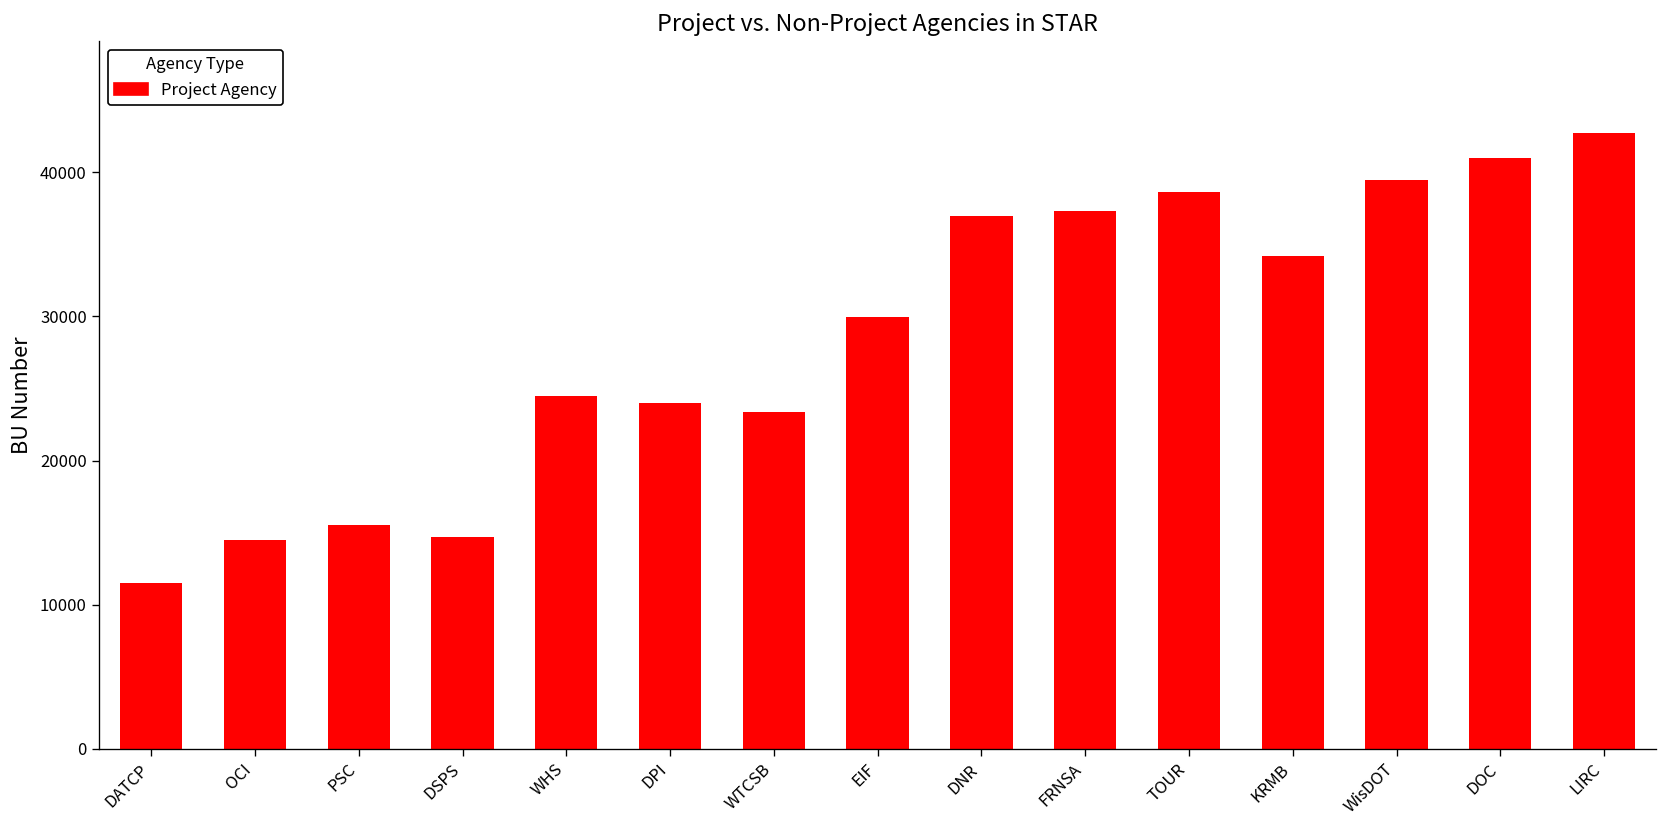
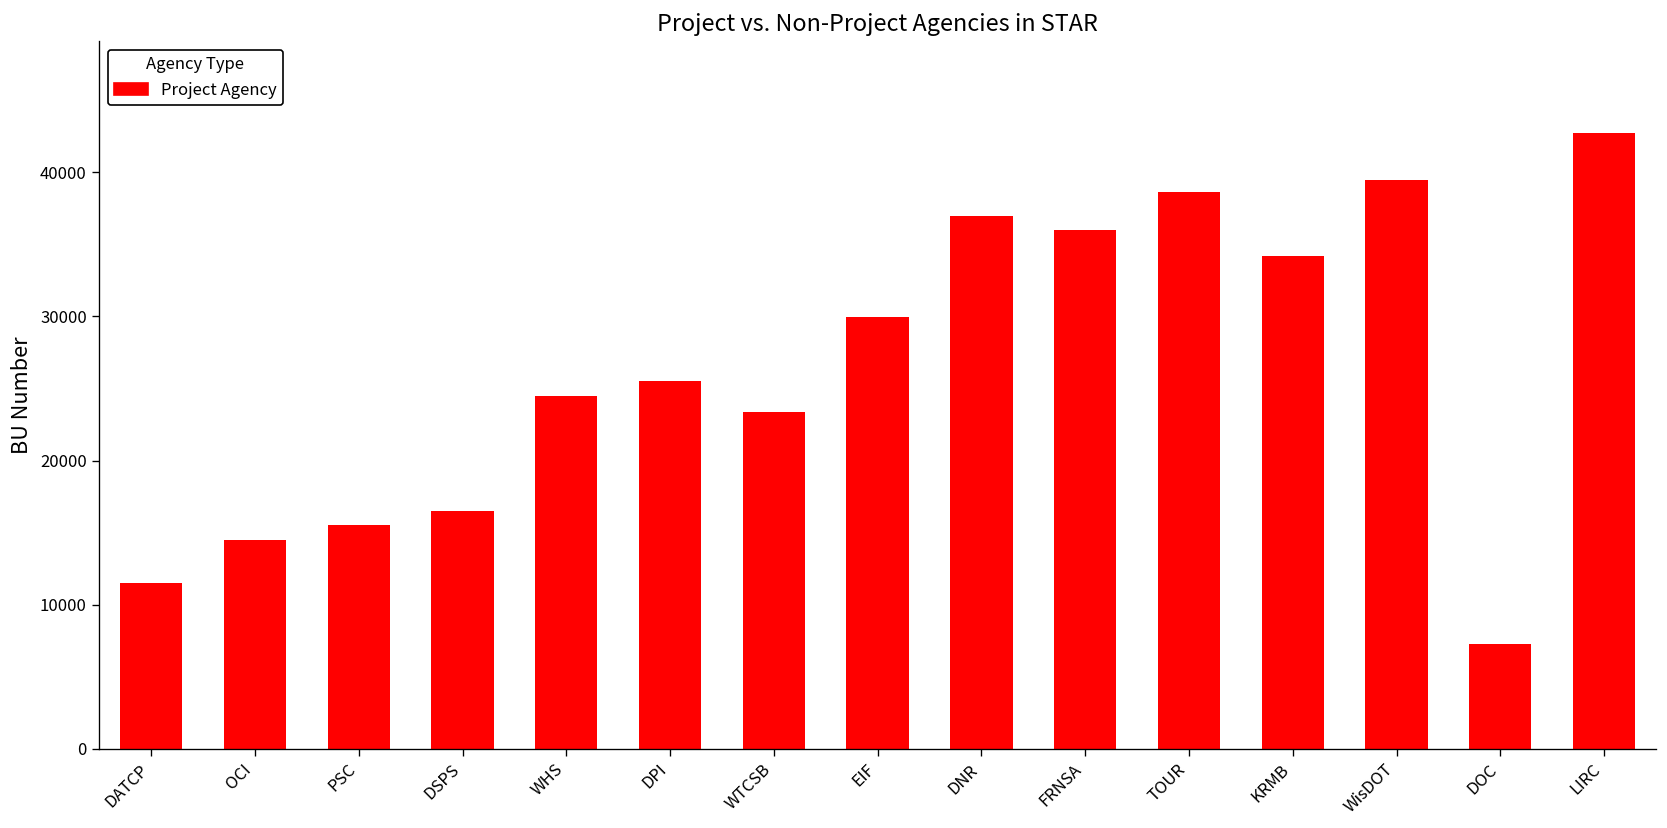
  {
    "DATCP": 11500,
    "OCI": 14500,
    "PSC": 15500,
-   "DSPS": 14700,
+   "DSPS": 16500,
    "WHS": 24500,
-   "DPI": 24000,
+   "DPI": 25500,
    "WTCSB": 23400,
    "EIF": 29900,
    "DNR": 37000,
-   "FRNSA": 37300,
+   "FRNSA": 36000,
    "TOUR": 38700,
    "KRMB": 34200,
    "WisDOT": 39500,
-   "DOC": 41000,
+   "DOC": 7300,
    "LIRC": 42700
  }
